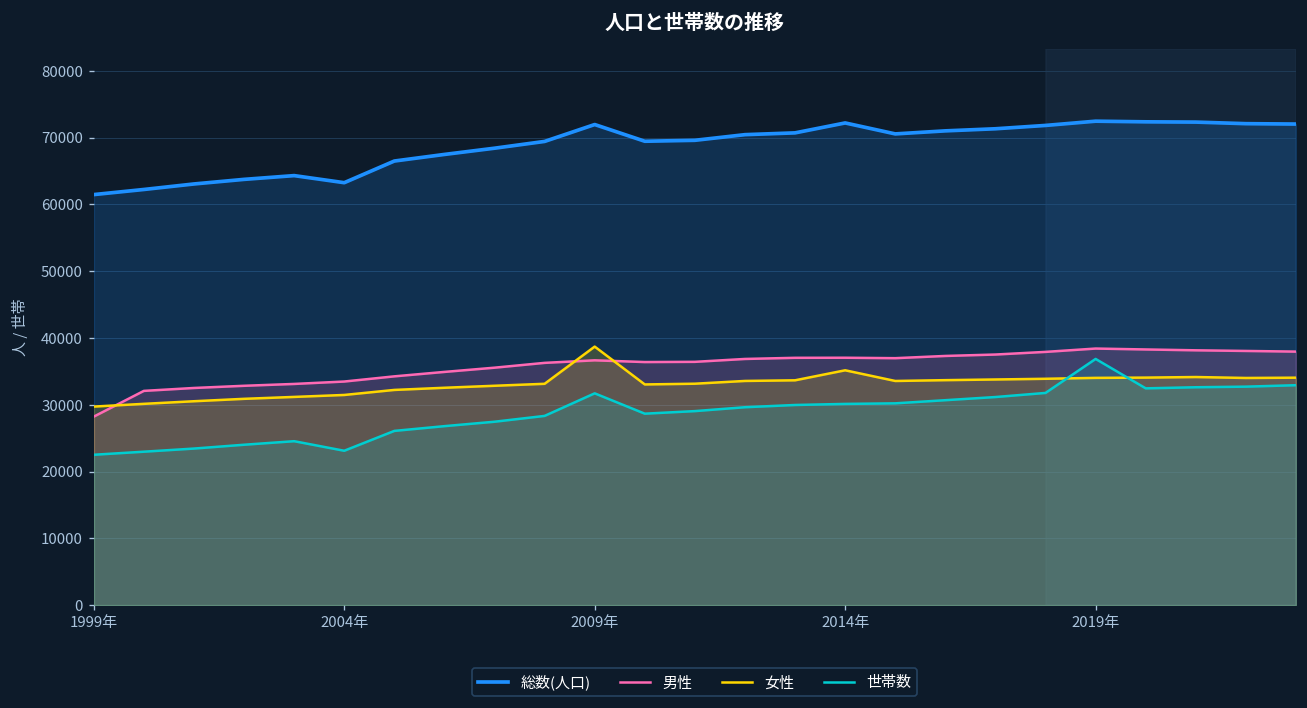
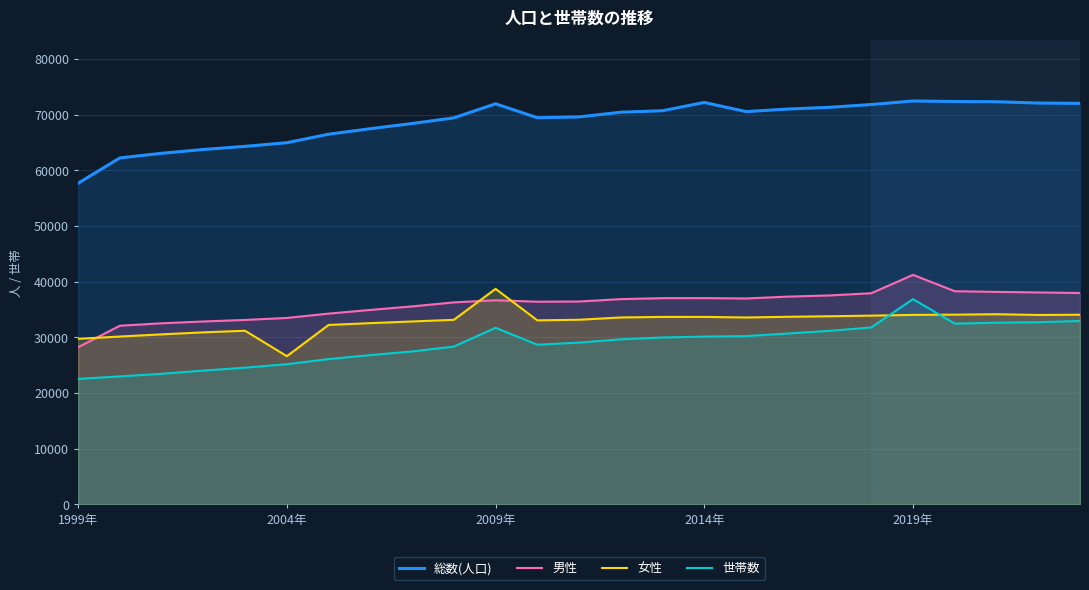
  {
    "総数(人口)": {
-     "1999年": 61000,
-     "2004年": 63000,
+     "1999年": 58000,
+     "2004年": 65000,
      "2009年": 72000,
      "2014年": 72000,
      "2019年": 72000
    },
    "男性": {
      "1999年": 28000,
      "2004年": 33000,
      "2009年": 37000,
      "2014年": 37000,
-     "2019年": 38000
+     "2019年": 41000
    },
    "女性": {
      "1999年": 30000,
-     "2004年": 31000,
+     "2004年": 27000,
      "2009年": 39000,
-     "2014年": 35000,
+     "2014年": 34000,
      "2019年": 34000
    },
    "世帯数": {
      "1999年": 23000,
-     "2004年": 23000,
+     "2004年": 25000,
      "2009年": 32000,
      "2014年": 30000,
      "2019年": 37000
    }
  }
